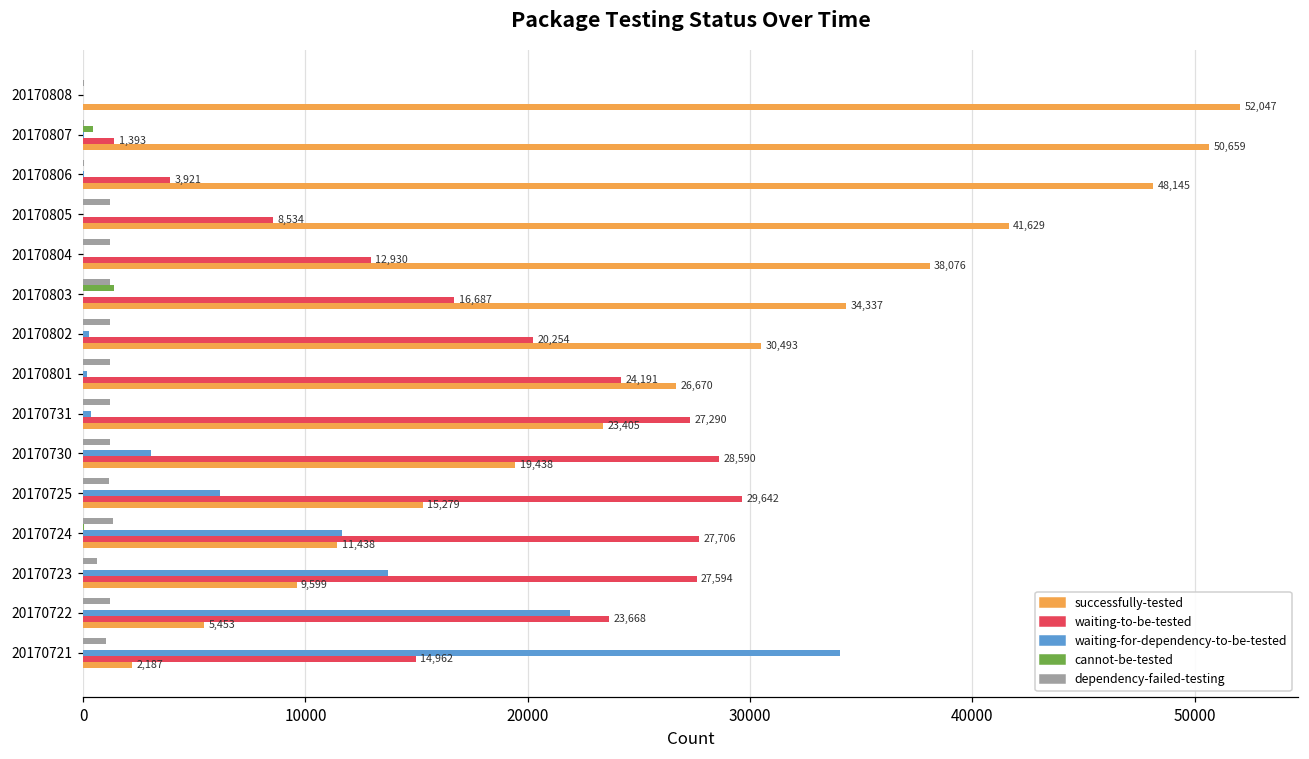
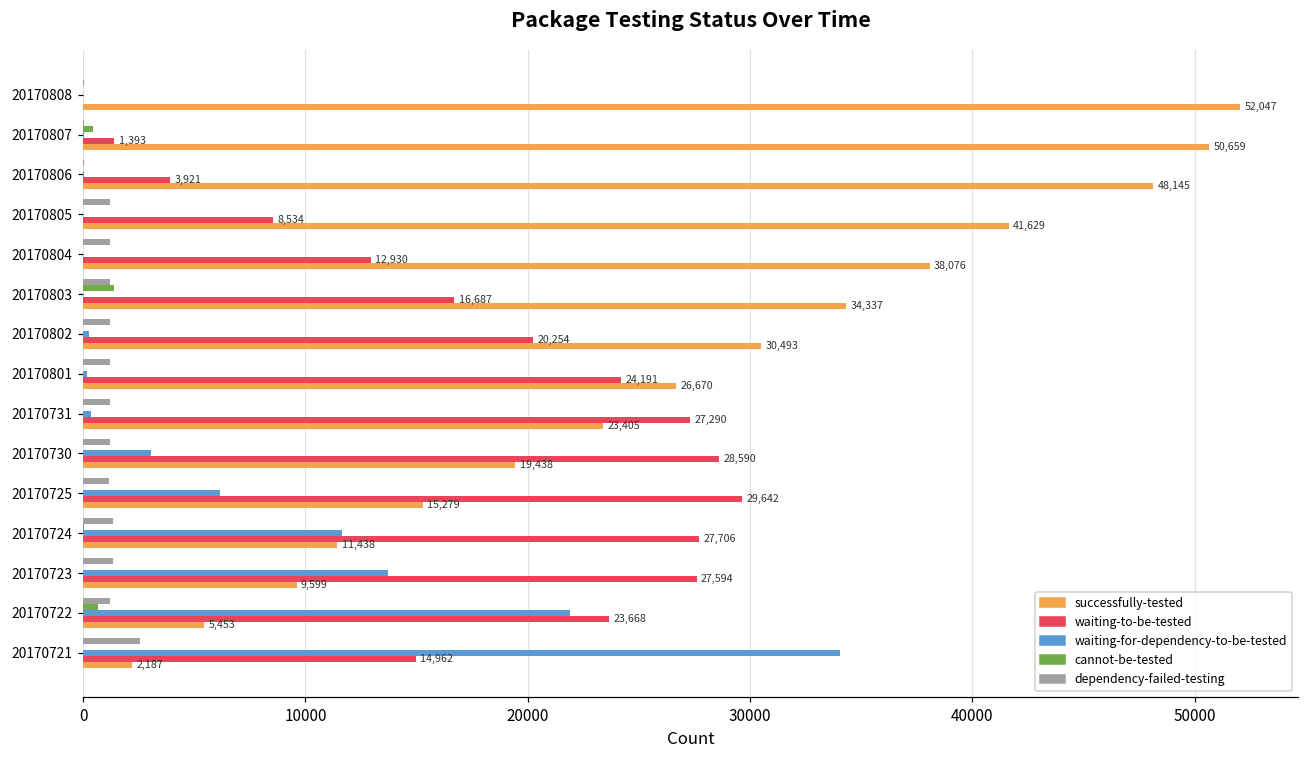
  {
    "successfully-tested": {
      "20170808": "52,047",
      "20170807": "50,659",
      "20170806": "48,145",
      "20170805": "41,629",
      "20170804": "38,076",
      "20170803": "34,337",
      "20170802": "30,493",
      "20170801": "26,670",
      "20170731": "23,405",
      "20170730": "19,438",
      "20170725": "15,279",
      "20170724": "11,438",
      "20170723": "9,599",
      "20170722": "5,453",
      "20170721": "2,187"
    },
    "waiting-to-be-tested": {
      "20170807": "1,393",
      "20170806": "3,921",
      "20170805": "8,534",
      "20170804": "12,930",
      "20170803": "16,687",
      "20170802": "20,254",
      "20170801": "24,191",
      "20170731": "27,290",
      "20170730": "28,590",
      "20170725": "29,642",
      "20170724": "27,706",
      "20170723": "27,594",
      "20170722": "23,668",
      "20170721": "14,962"
    },
    "waiting-for-dependency-to-be-tested": {
      "20170808": "0",
      "20170805": "0",
      "20170803": "0",
      "20170802": "300",
      "20170801": "200",
      "20170731": "300",
      "20170730": "3000",
      "20170725": "6100",
      "20170724": "11700",
      "20170723": "13700",
      "20170722": "21900",
      "20170721": "34000"
    },
    "cannot-be-tested": {
      "20170807": "400",
      "20170804": "0",
      "20170803": "1400",
      "20170731": "0",
      "20170730": "0",
      "20170723": "0",
-     "20170722": "0",
+     "20170722": "700",
      "20170721": "0"
    },
    "dependency-failed-testing": {
      "20170805": "1200",
      "20170804": "1200",
      "20170803": "1200",
      "20170802": "1200",
      "20170801": "1200",
      "20170731": "1200",
      "20170730": "1200",
      "20170725": "1200",
      "20170724": "1400",
-     "20170723": "600",
+     "20170723": "1300",
      "20170722": "1200",
-     "20170721": "1000"
+     "20170721": "2500"
    }
  }
